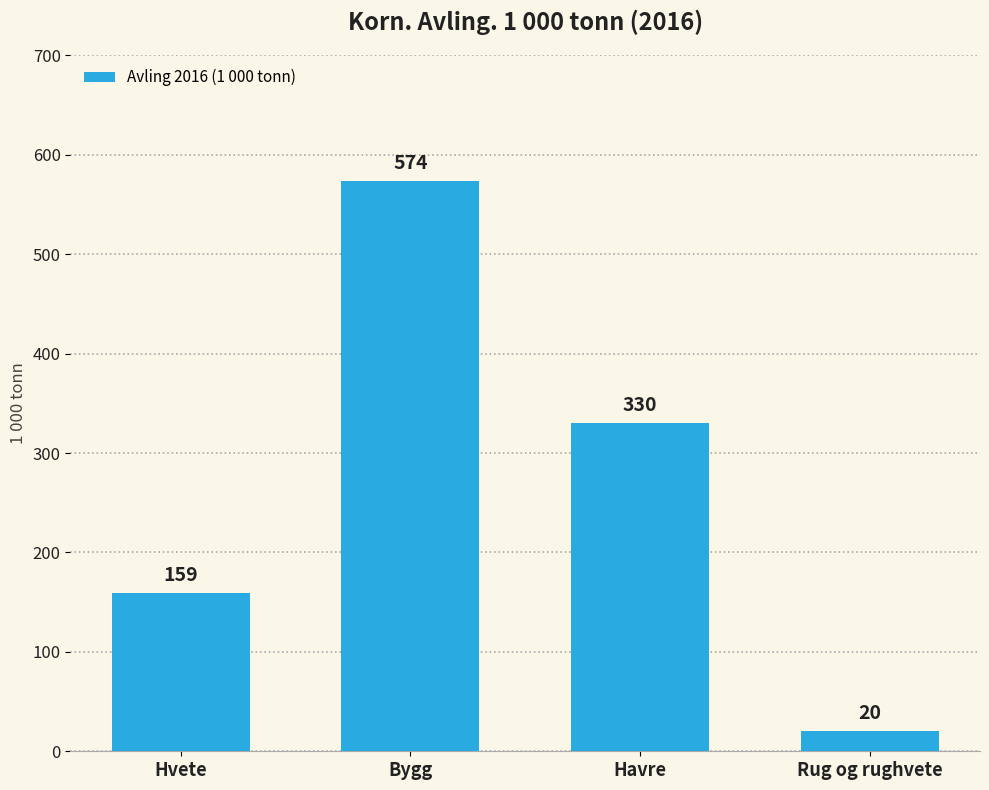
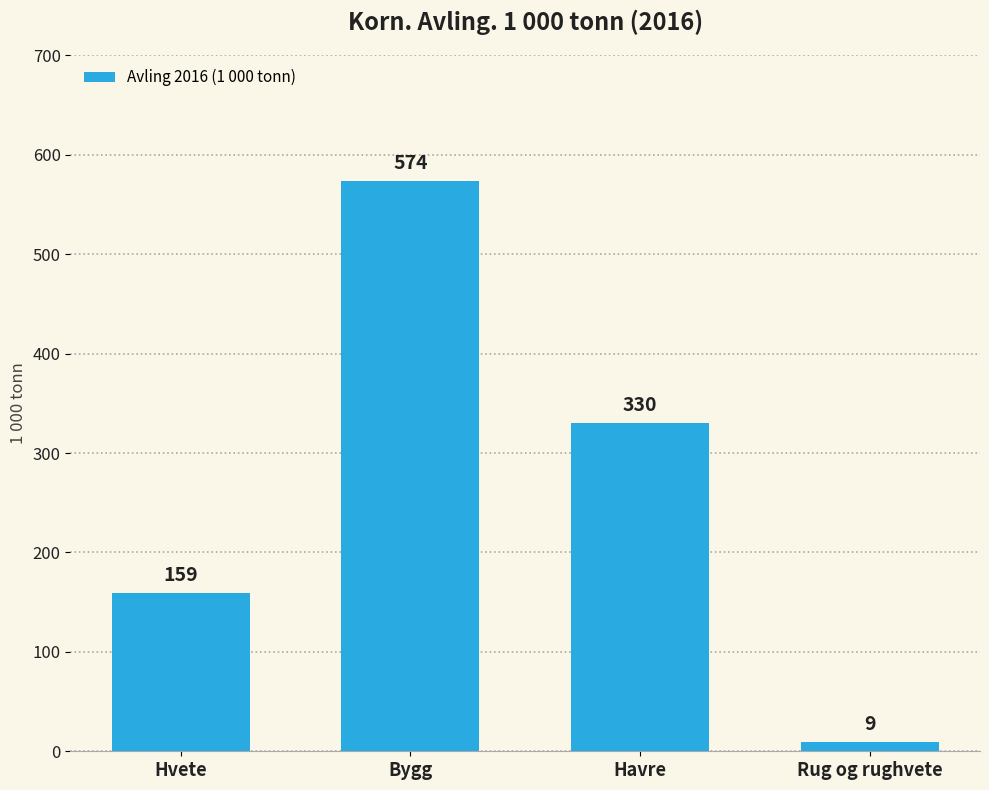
  {
    "Hvete": 159,
    "Bygg": 574,
    "Havre": 330,
-   "Rug og rughvete": 20
+   "Rug og rughvete": 9
  }
